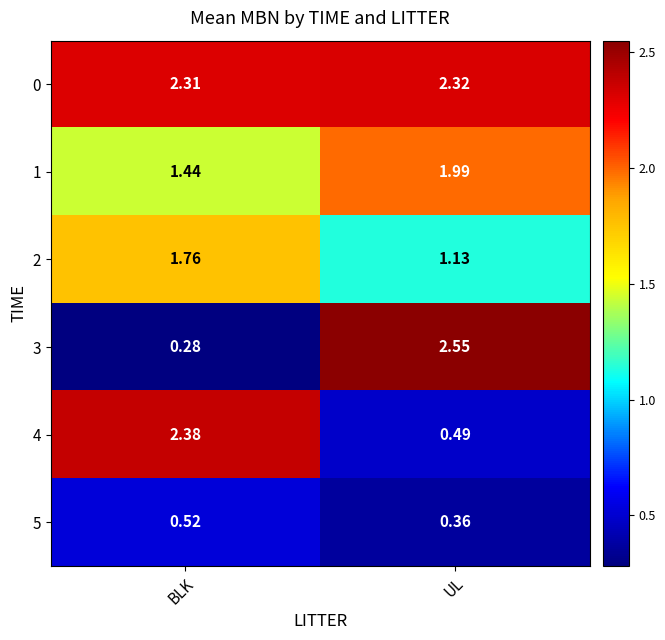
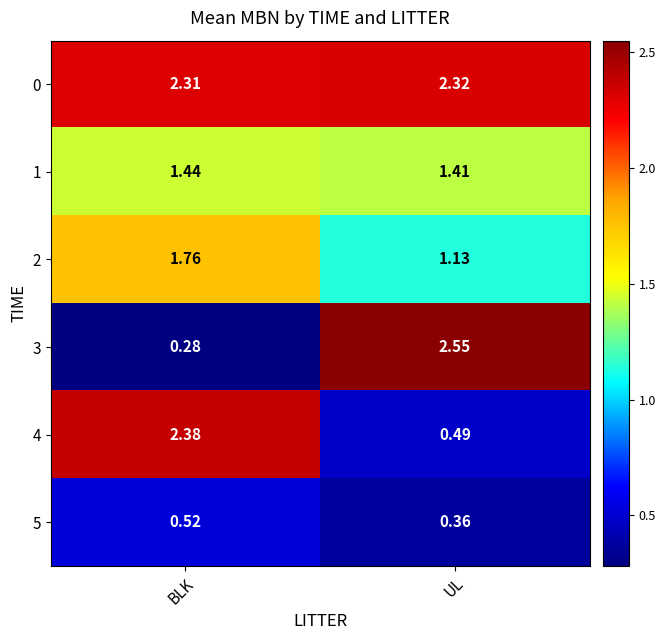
  {
    "0": {
      "BLK": 2.31,
      "UL": 2.32
    },
    "1": {
      "BLK": 1.44,
-     "UL": 1.99
+     "UL": 1.41
    },
    "2": {
      "BLK": 1.76,
      "UL": 1.13
    },
    "3": {
      "BLK": 0.28,
      "UL": 2.55
    },
    "4": {
      "BLK": 2.38,
      "UL": 0.49
    },
    "5": {
      "BLK": 0.52,
      "UL": 0.36
    }
  }
